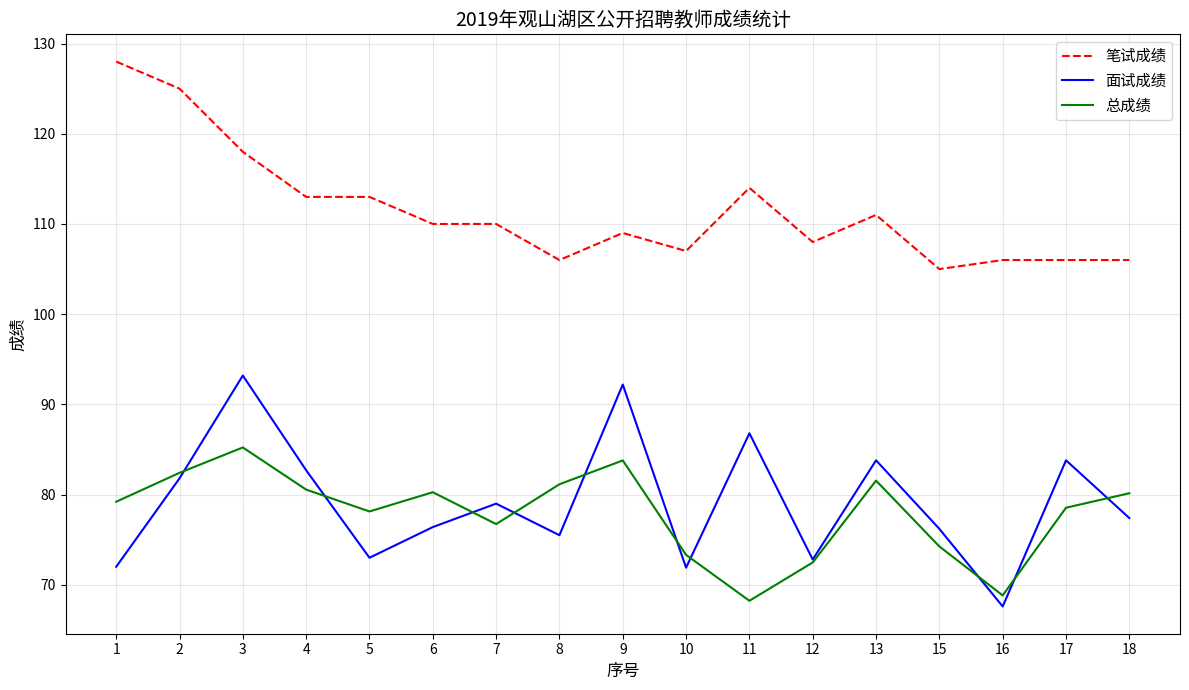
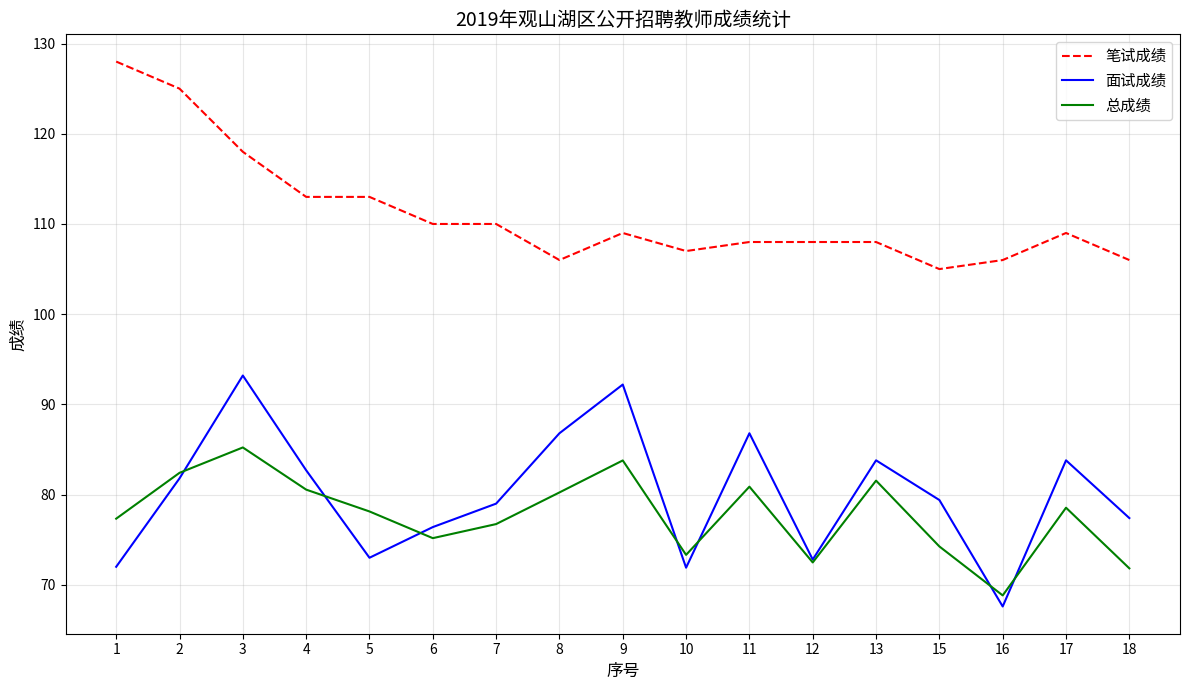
  {
    "笔试成绩": {
      "1": 128,
      "2": 125,
      "3": 118,
      "4": 113,
      "5": 113,
      "6": 110,
      "7": 110,
      "8": 106,
      "9": 109,
      "10": 107,
-     "11": 114,
+     "11": 108,
      "12": 108,
-     "13": 111,
+     "13": 108,
      "15": 105,
      "16": 106,
-     "17": 106,
+     "17": 109,
      "18": 106
    },
    "面试成绩": {
      "1": 72,
      "2": 82,
      "3": 93,
      "4": 83,
      "5": 73,
      "6": 76,
      "7": 79,
-     "8": 76,
+     "8": 87,
      "9": 92,
      "10": 72,
      "11": 87,
      "12": 73,
      "13": 84,
-     "15": 76,
+     "15": 79,
      "16": 68,
      "17": 84,
      "18": 77
    },
    "总成绩": {
-     "1": 79,
+     "1": 77,
      "2": 82,
      "3": 85,
      "4": 81,
      "5": 78,
-     "6": 80,
+     "6": 75,
      "7": 77,
-     "8": 81,
+     "8": 80,
      "9": 84,
      "10": 73,
-     "11": 68,
+     "11": 81,
      "12": 72,
      "13": 82,
      "15": 74,
      "16": 69,
      "17": 79,
-     "18": 80
+     "18": 72
    }
  }
